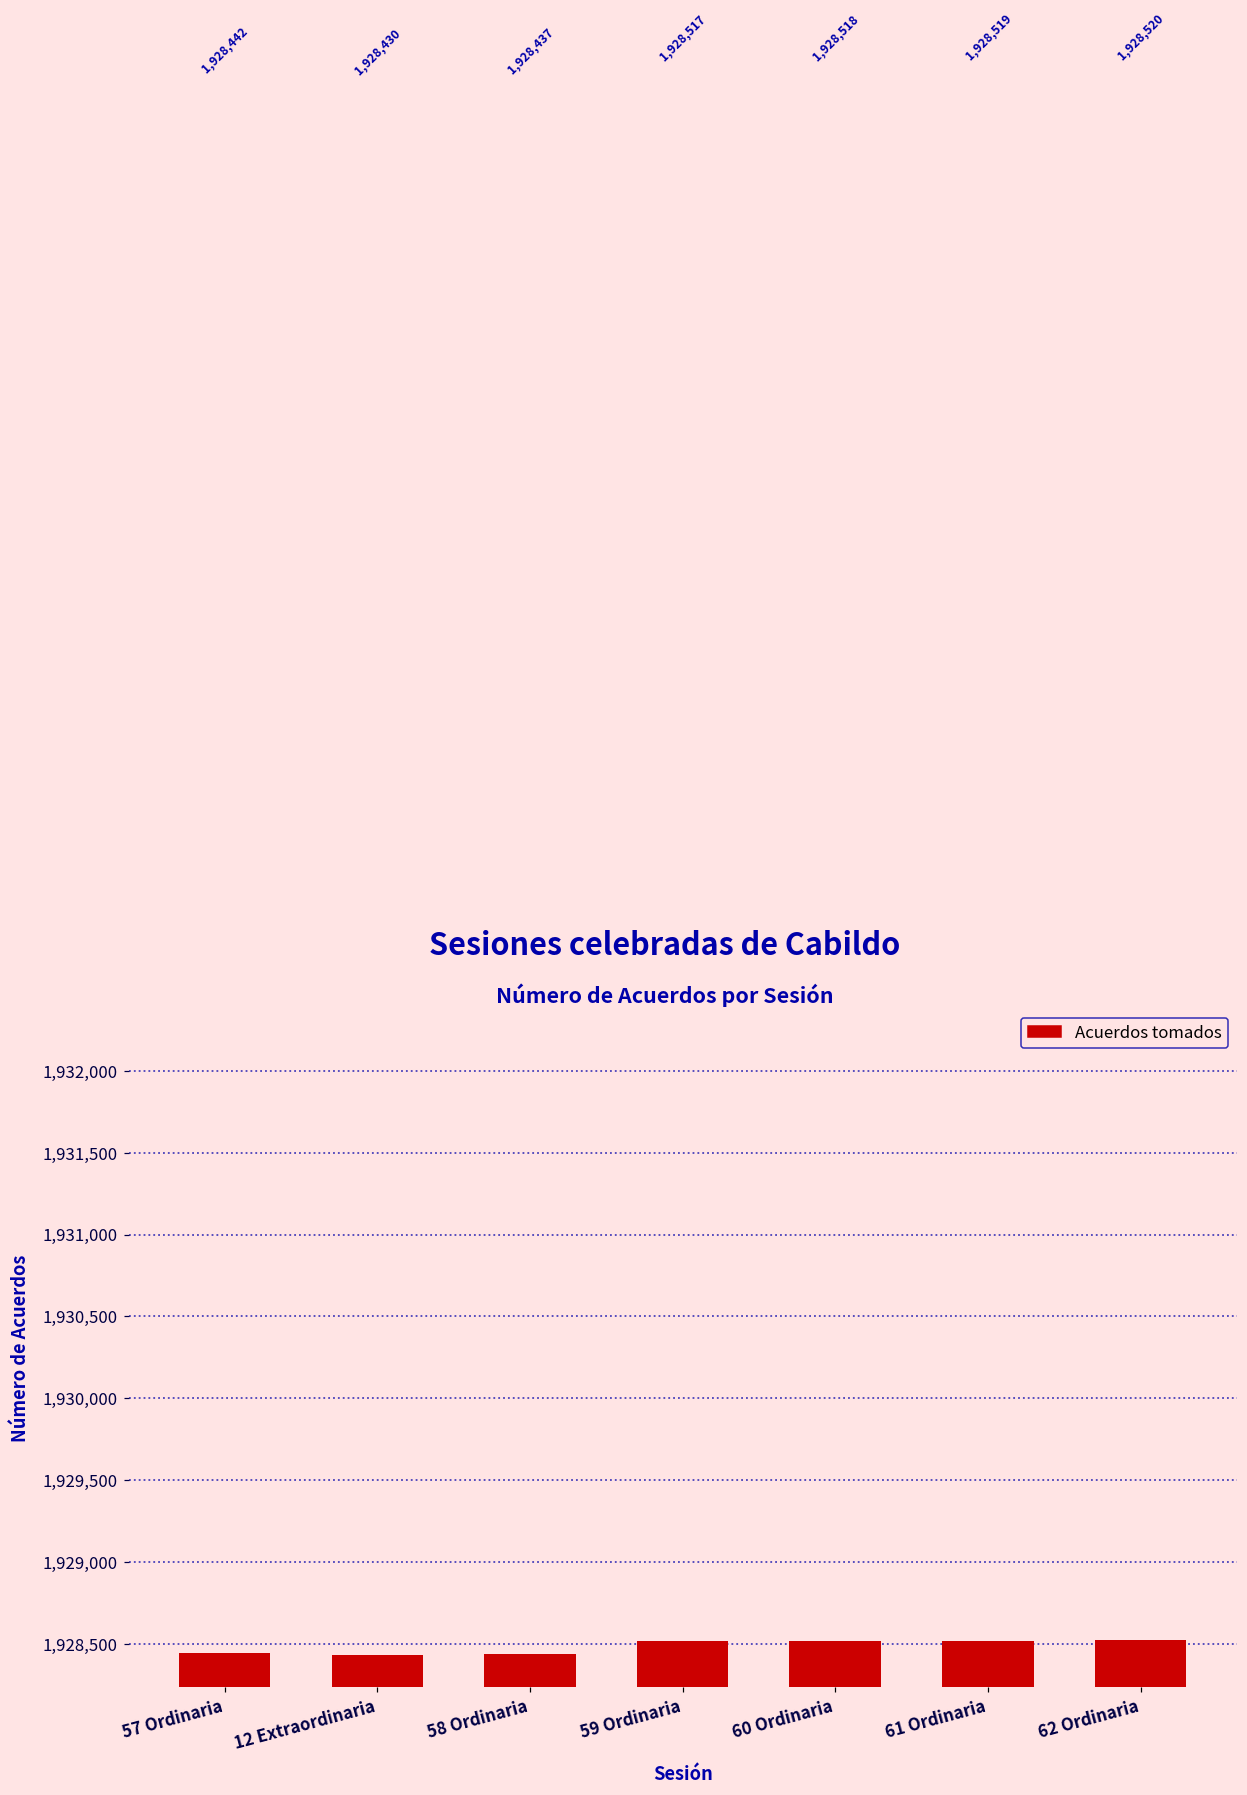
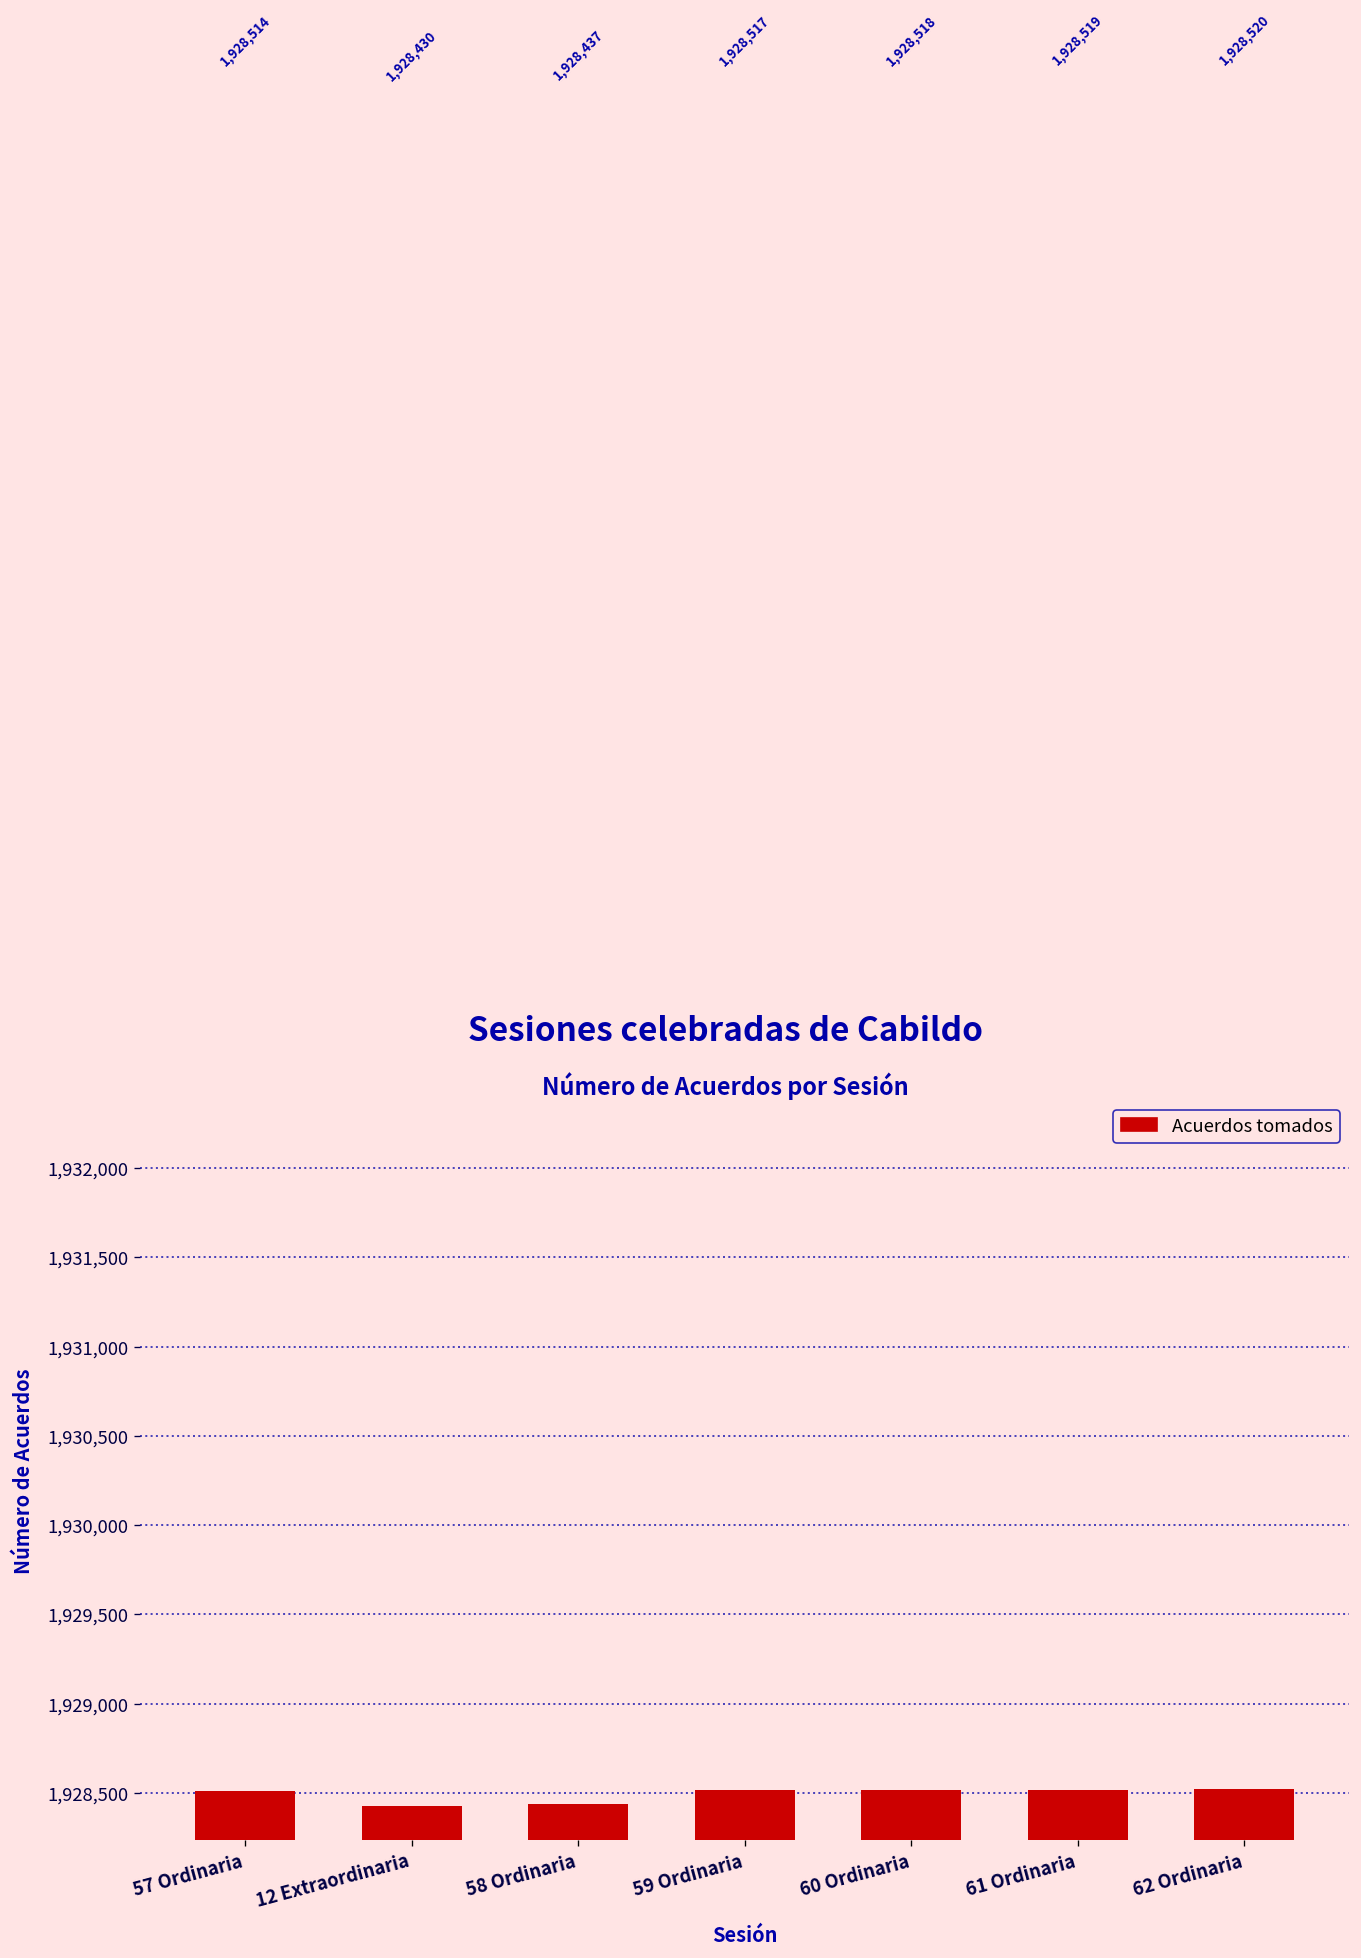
  {
-   "57 Ordinaria": "1,928,442"
+   "57 Ordinaria": "1,928,514"
  }
